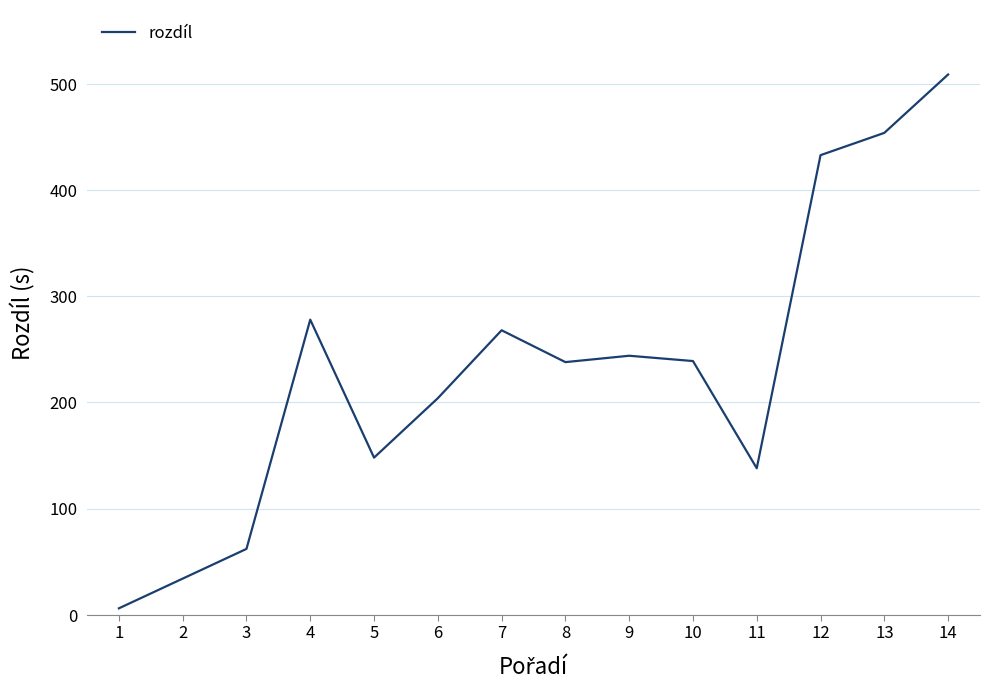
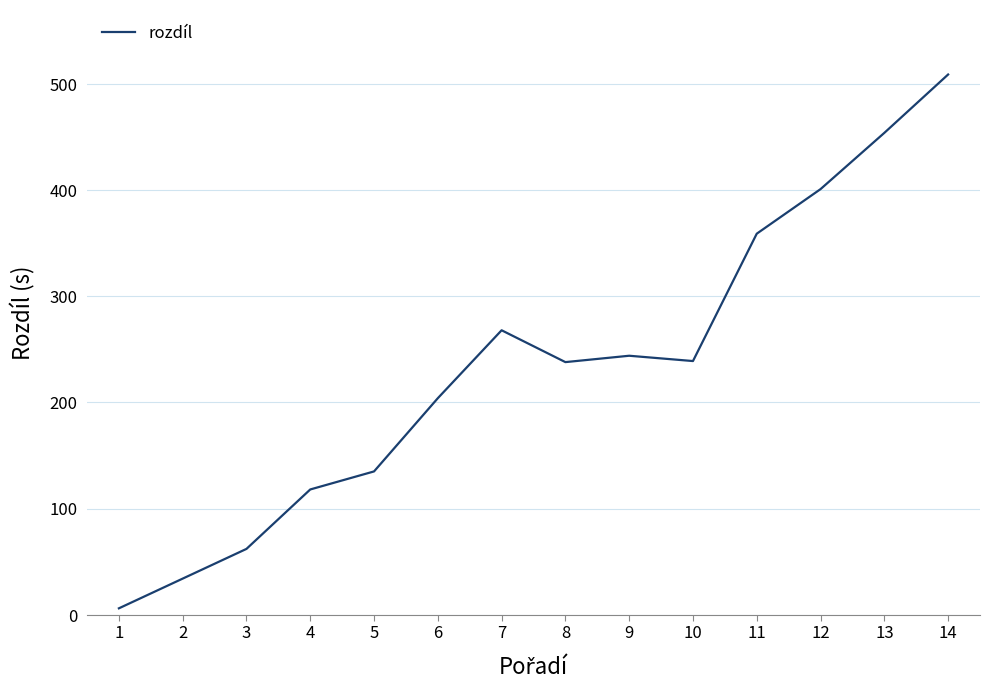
  {
    "1": 6,
    "2": 34,
    "3": 62,
-   "4": 278,
-   "5": 148,
+   "4": 118,
+   "5": 135,
    "6": 204,
    "7": 268,
    "8": 238,
    "9": 244,
    "10": 239,
-   "11": 138,
-   "12": 433,
+   "11": 359,
+   "12": 401,
    "13": 454,
    "14": 509
  }
